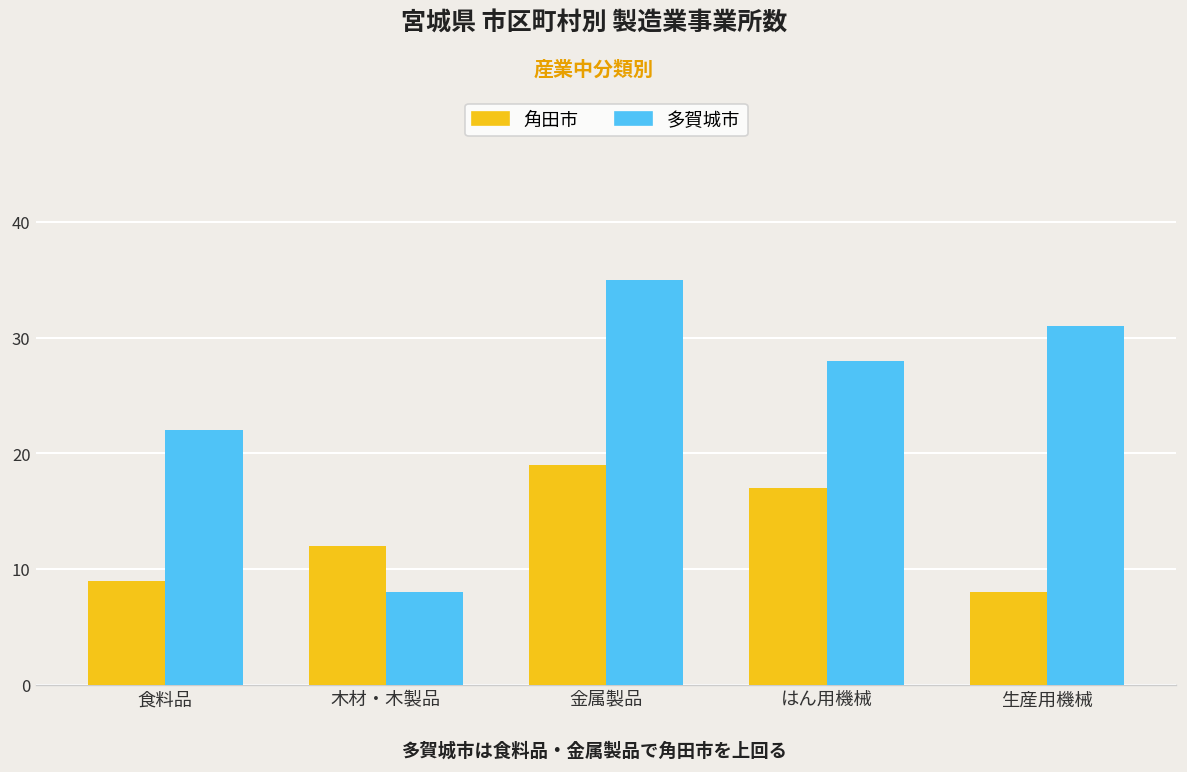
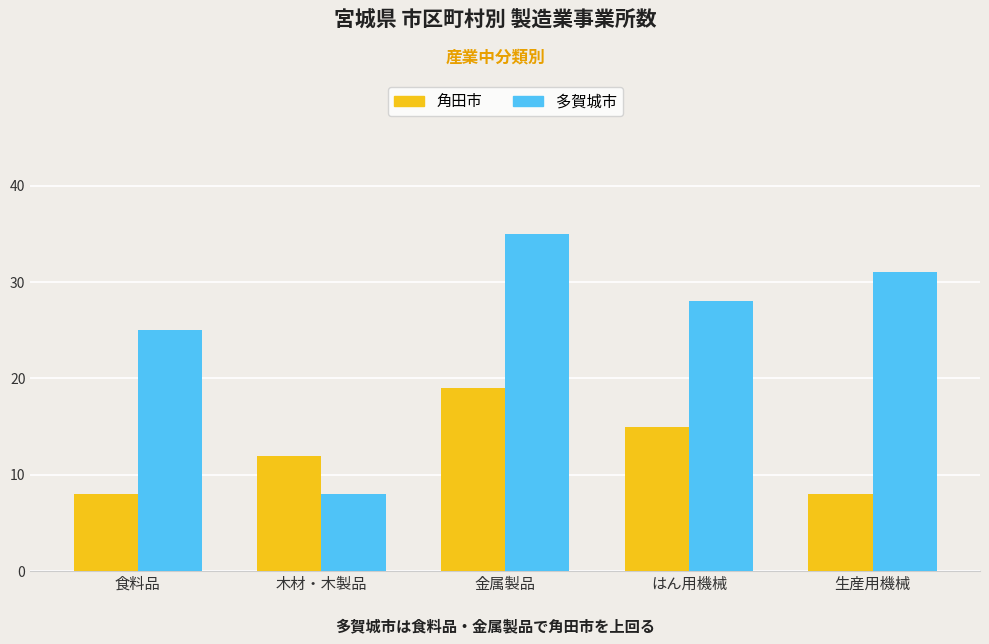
  {
    "角田市": {
-     "食料品": 9,
+     "食料品": 8,
      "木材・木製品": 12,
      "金属製品": 19,
-     "はん用機械": 17,
+     "はん用機械": 15,
      "生産用機械": 8
    },
    "多賀城市": {
-     "食料品": 22,
+     "食料品": 25,
      "木材・木製品": 8,
      "金属製品": 35,
      "はん用機械": 28,
      "生産用機械": 31
    }
  }
